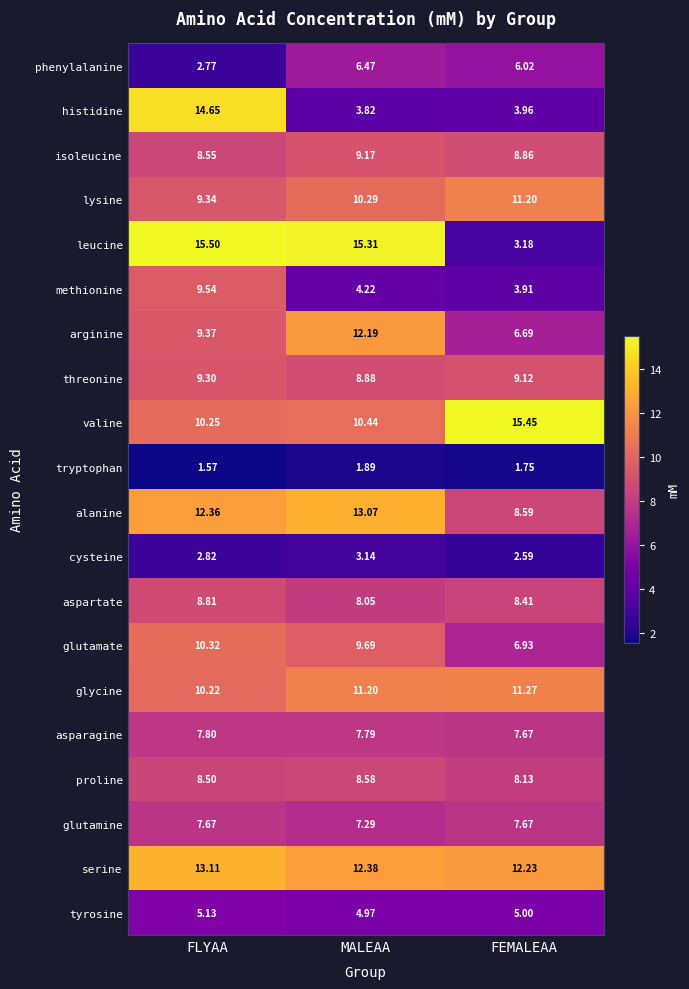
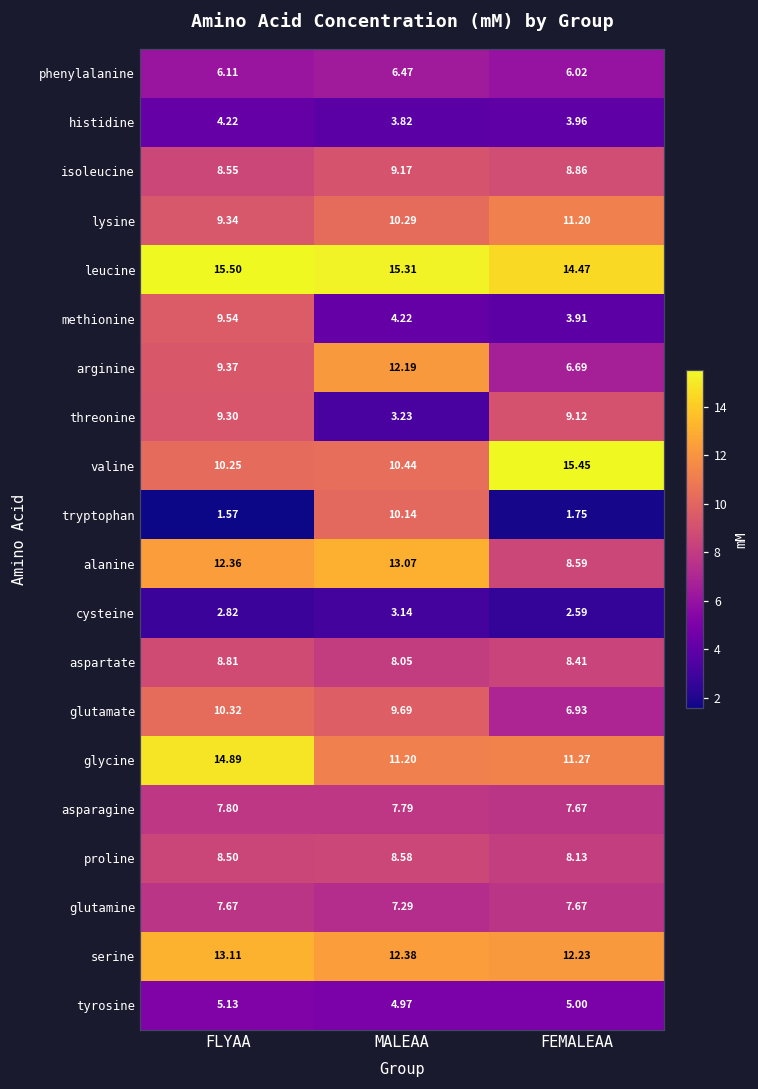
  {
    "phenylalanine": {
-     "FLYAA": 2.77,
+     "FLYAA": 6.11,
      "MALEAA": 6.47,
      "FEMALEAA": 6.02
    },
    "histidine": {
-     "FLYAA": 14.65,
+     "FLYAA": 4.22,
      "MALEAA": 3.82,
      "FEMALEAA": 3.96
    },
    "isoleucine": {
      "FLYAA": 8.55,
      "MALEAA": 9.17,
      "FEMALEAA": 8.86
    },
    "lysine": {
      "FLYAA": 9.34,
      "MALEAA": 10.29,
      "FEMALEAA": 11.20
    },
    "leucine": {
      "FLYAA": 15.50,
      "MALEAA": 15.31,
-     "FEMALEAA": 3.18
+     "FEMALEAA": 14.47
    },
    "methionine": {
      "FLYAA": 9.54,
      "MALEAA": 4.22,
      "FEMALEAA": 3.91
    },
    "arginine": {
      "FLYAA": 9.37,
      "MALEAA": 12.19,
      "FEMALEAA": 6.69
    },
    "threonine": {
      "FLYAA": 9.30,
-     "MALEAA": 8.88,
+     "MALEAA": 3.23,
      "FEMALEAA": 9.12
    },
    "valine": {
      "FLYAA": 10.25,
      "MALEAA": 10.44,
      "FEMALEAA": 15.45
    },
    "tryptophan": {
      "FLYAA": 1.57,
-     "MALEAA": 1.89,
+     "MALEAA": 10.14,
      "FEMALEAA": 1.75
    },
    "alanine": {
      "FLYAA": 12.36,
      "MALEAA": 13.07,
      "FEMALEAA": 8.59
    },
    "cysteine": {
      "FLYAA": 2.82,
      "MALEAA": 3.14,
      "FEMALEAA": 2.59
    },
    "aspartate": {
      "FLYAA": 8.81,
      "MALEAA": 8.05,
      "FEMALEAA": 8.41
    },
    "glutamate": {
      "FLYAA": 10.32,
      "MALEAA": 9.69,
      "FEMALEAA": 6.93
    },
    "glycine": {
-     "FLYAA": 10.22,
+     "FLYAA": 14.89,
      "MALEAA": 11.20,
      "FEMALEAA": 11.27
    },
    "asparagine": {
      "FLYAA": 7.80,
      "MALEAA": 7.79,
      "FEMALEAA": 7.67
    },
    "proline": {
      "FLYAA": 8.50,
      "MALEAA": 8.58,
      "FEMALEAA": 8.13
    },
    "glutamine": {
      "FLYAA": 7.67,
      "MALEAA": 7.29,
      "FEMALEAA": 7.67
    },
    "serine": {
      "FLYAA": 13.11,
      "MALEAA": 12.38,
      "FEMALEAA": 12.23
    },
    "tyrosine": {
      "FLYAA": 5.13,
      "MALEAA": 4.97,
      "FEMALEAA": 5.00
    }
  }
